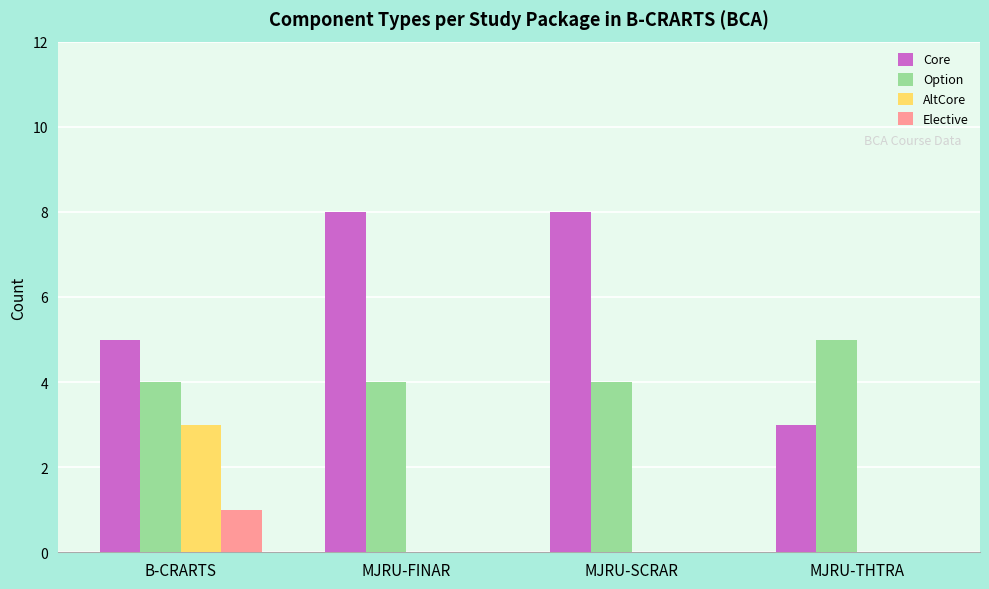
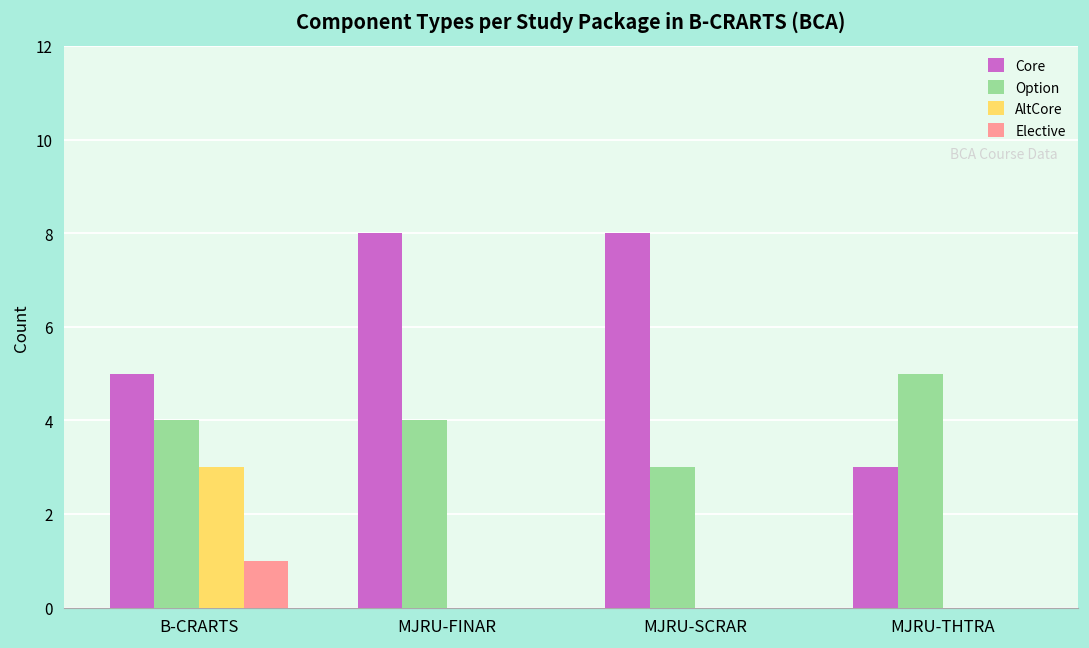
  {
    "Core": {
      "B-CRARTS": 5,
      "MJRU-FINAR": 8,
      "MJRU-SCRAR": 8,
      "MJRU-THTRA": 3
    },
    "Option": {
      "B-CRARTS": 4,
      "MJRU-FINAR": 4,
-     "MJRU-SCRAR": 4,
+     "MJRU-SCRAR": 3,
      "MJRU-THTRA": 5
    },
    "AltCore": {
      "B-CRARTS": 3,
      "MJRU-FINAR": 0,
      "MJRU-SCRAR": 0,
      "MJRU-THTRA": 0
    },
    "Elective": {
      "B-CRARTS": 1,
      "MJRU-FINAR": 0,
      "MJRU-SCRAR": 0,
      "MJRU-THTRA": 0
    }
  }
